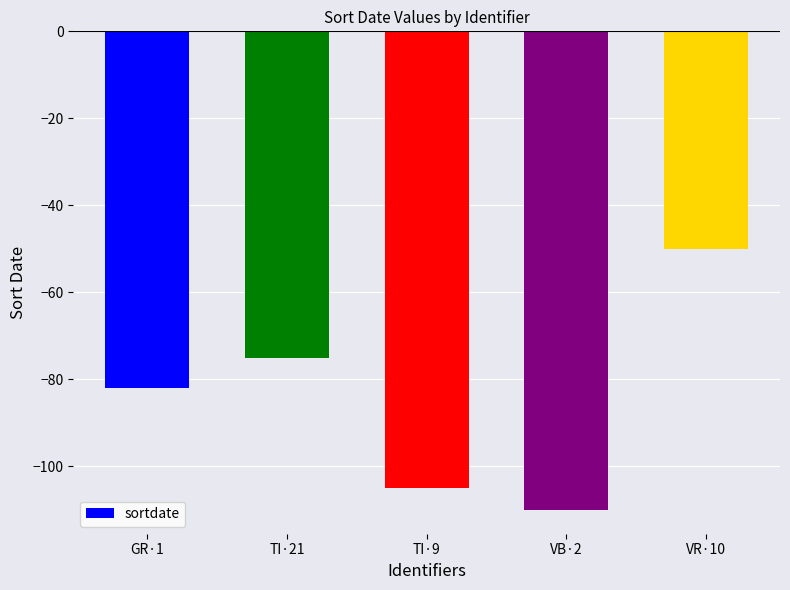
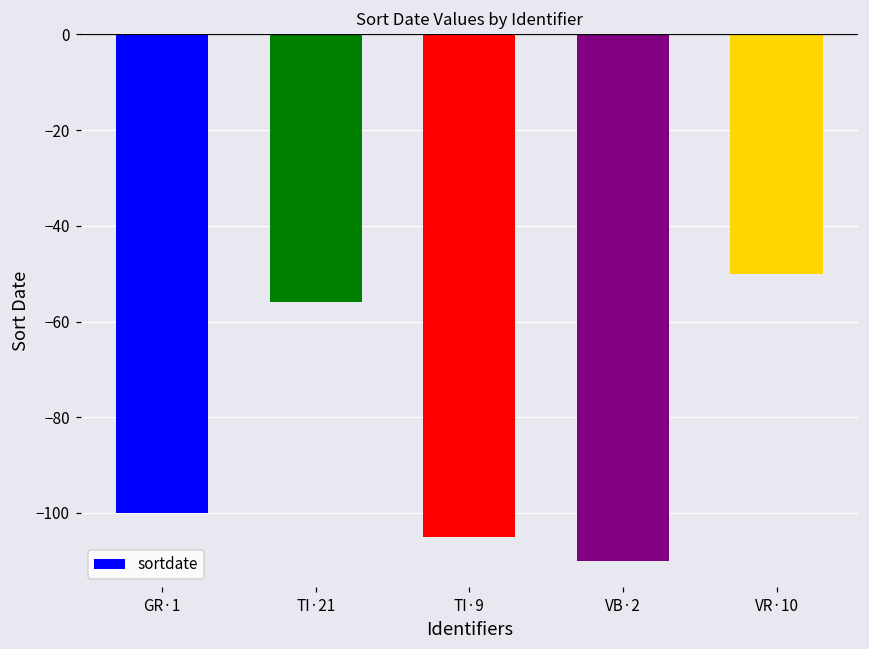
  {
-   "GR·1": -82,
-   "TI·21": -75,
+   "GR·1": -100,
+   "TI·21": -56,
    "TI·9": -105,
    "VB·2": -110,
    "VR·10": -50
  }
